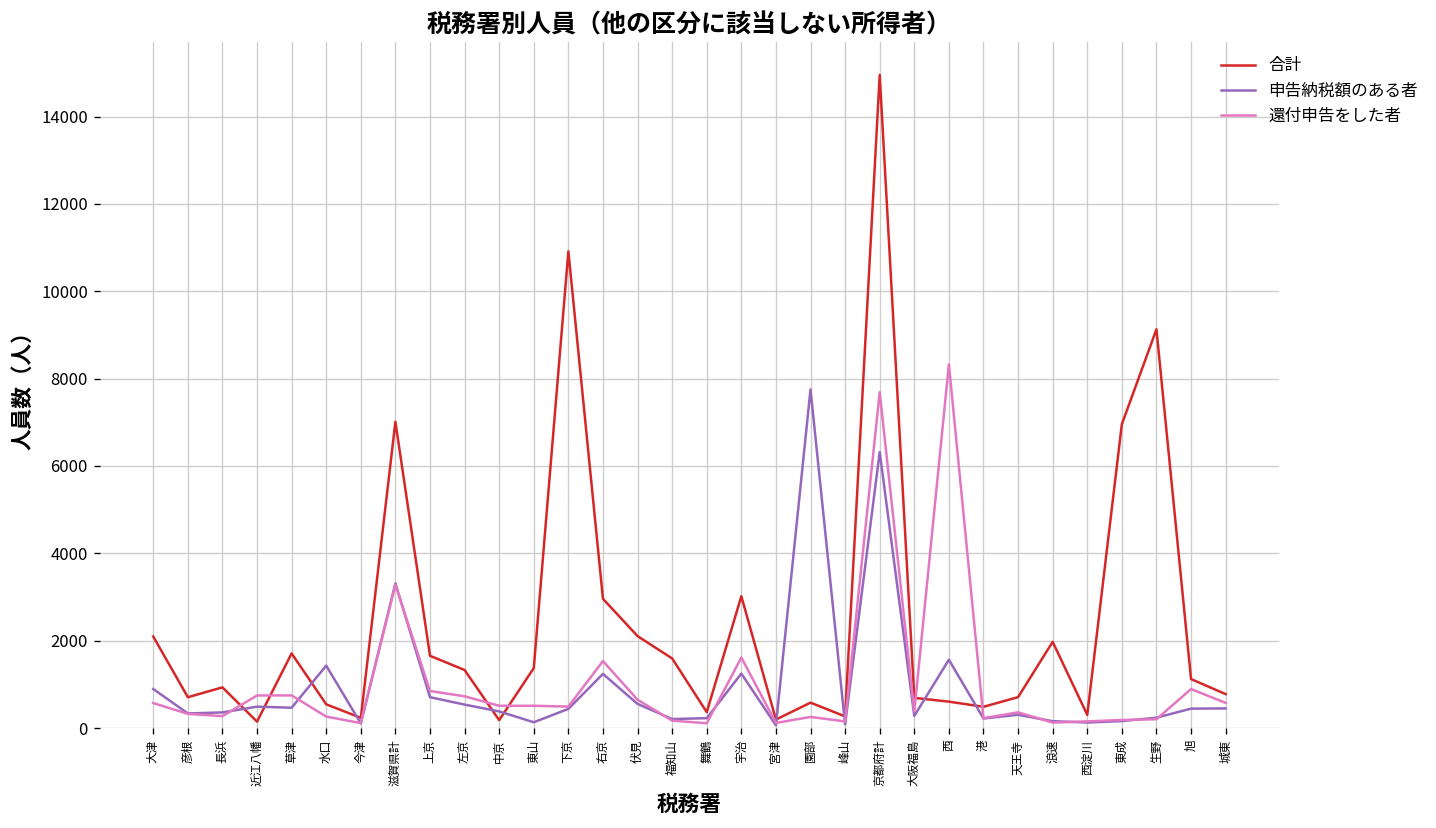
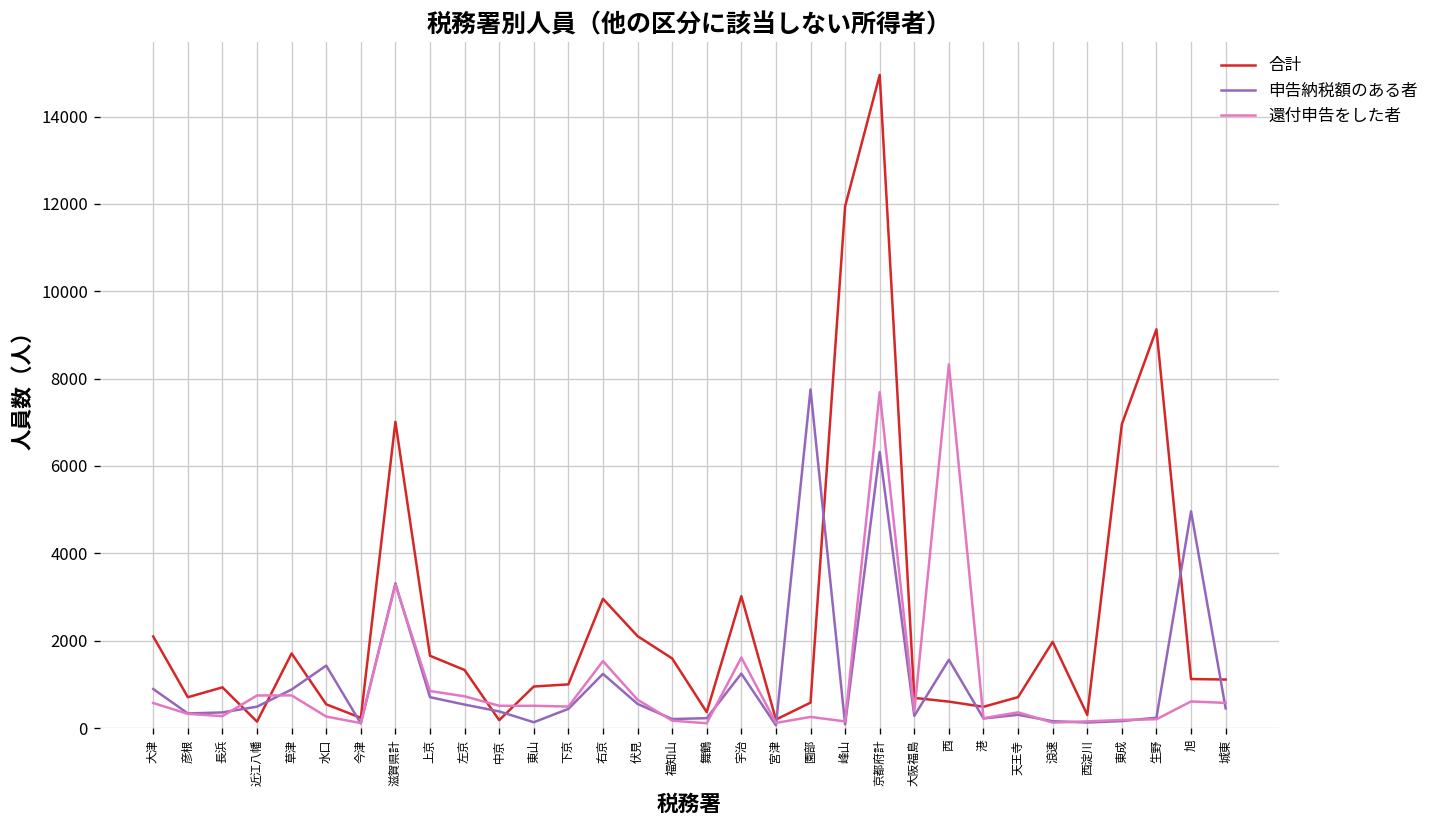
  {
    "合計": {
      "大津": 2100,
      "彦根": 700,
      "長浜": 900,
      "近江八幡": 100,
      "草津": 1700,
      "水口": 500,
      "今津": 200,
      "滋賀県計": 7000,
      "上京": 1700,
      "左京": 1300,
      "中京": 200,
-     "東山": 1400,
-     "下京": 10900,
+     "東山": 1000,
+     "下京": 1000,
      "右京": 3000,
      "伏見": 2100,
      "福知山": 1600,
      "舞鶴": 400,
      "宇治": 3000,
      "宮津": 200,
      "園部": 600,
-     "峰山": 300,
+     "峰山": 11900,
      "京都府計": 15000,
      "大阪福島": 700,
      "西": 600,
      "港": 500,
      "天王寺": 700,
      "浪速": 2000,
      "西淀川": 300,
      "東成": 7000,
      "生野": 9100,
      "旭": 1100,
-     "城東": 800
+     "城東": 1100
    },
    "申告納税額のある者": {
      "大津": 900,
      "長浜": 400,
      "近江八幡": 500,
-     "草津": 500,
+     "草津": 900,
      "水口": 1400,
      "上京": 700,
      "左京": 500,
      "中京": 400,
      "東山": 100,
      "右京": 1200,
      "伏見": 600,
      "舞鶴": 200,
      "宇治": 1200,
      "園部": 7800,
      "京都府計": 6300,
      "大阪福島": 300,
      "西": 1600,
-     "旭": 400,
+     "旭": 5000,
      "城東": 500
    },
    "還付申告をした者": {
      "大津": 600,
      "長浜": 300,
      "近江八幡": 700,
      "草津": 700,
      "水口": 300,
      "上京": 800,
      "左京": 700,
      "中京": 500,
      "東山": 500,
      "右京": 1500,
      "伏見": 600,
      "舞鶴": 100,
      "宇治": 1600,
      "園部": 300,
      "京都府計": 7700,
      "大阪福島": 400,
      "西": 8300,
-     "旭": 900,
+     "旭": 600,
      "城東": 600
    }
  }
